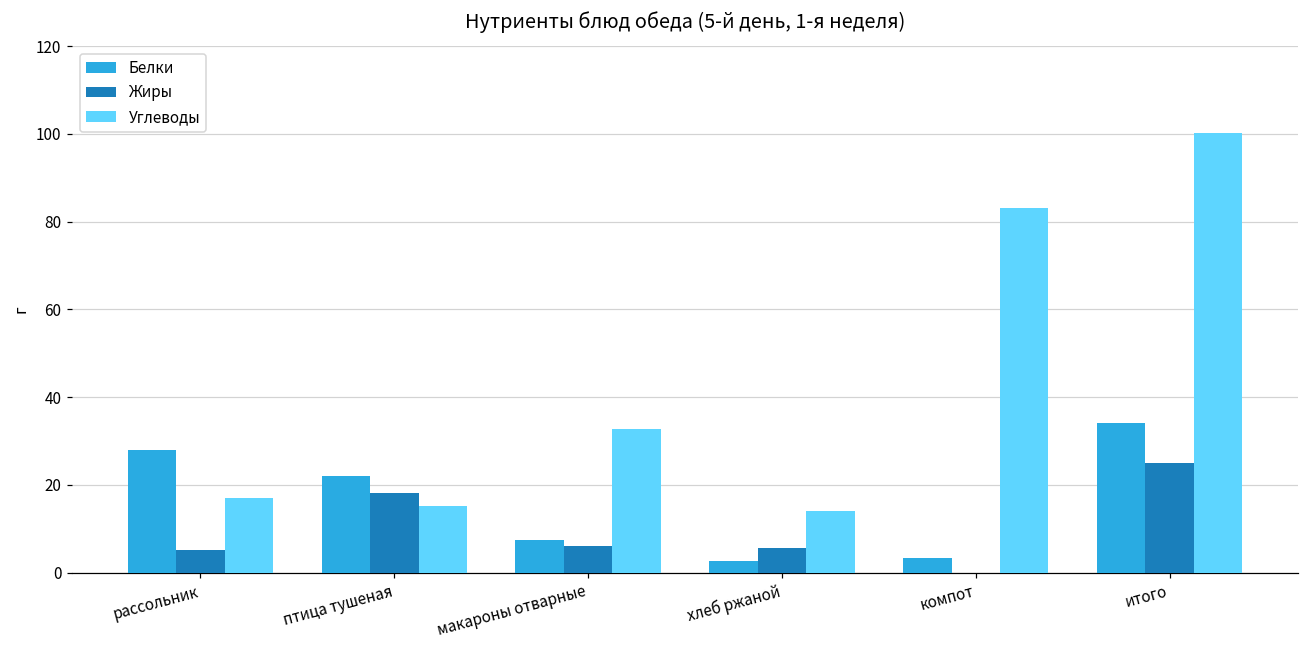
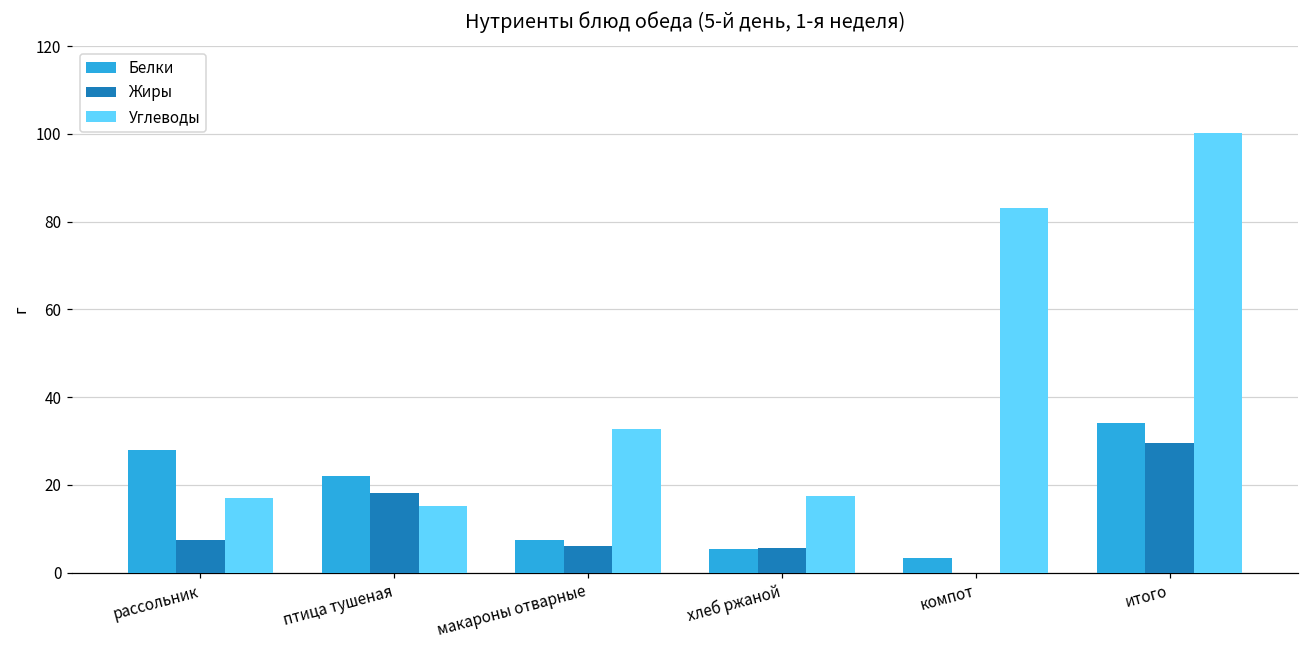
  {
    "Белки": {
      "рассольник": 28,
      "птица тушеная": 22,
      "макароны отварные": 7,
-     "хлеб ржаной": 3,
+     "хлеб ржаной": 5,
      "компот": 3,
      "итого": 34
    },
    "Жиры": {
-     "рассольник": 5,
+     "рассольник": 8,
      "птица тушеная": 18,
      "макароны отварные": 6,
      "хлеб ржаной": 6,
      "компот": 0,
-     "итого": 25
+     "итого": 30
    },
    "Углеводы": {
      "рассольник": 17,
      "птица тушеная": 15,
      "макароны отварные": 33,
-     "хлеб ржаной": 14,
+     "хлеб ржаной": 17,
      "компот": 83,
      "итого": 100
    }
  }
